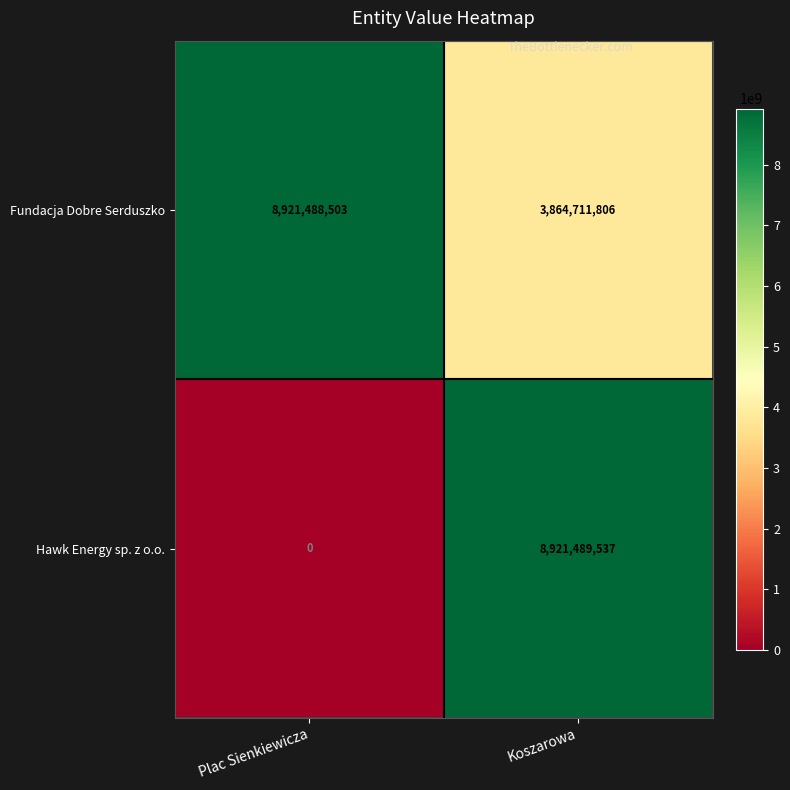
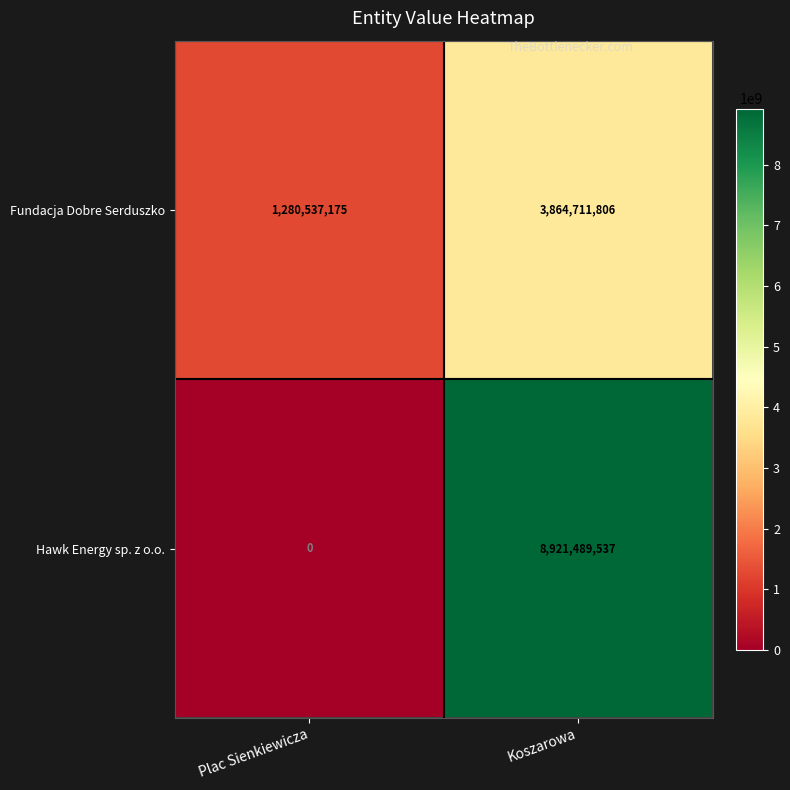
  {
    "Fundacja Dobre Serduszko": {
-     "Plac Sienkiewicza": "8,921,488,503",
+     "Plac Sienkiewicza": "1,280,537,175",
      "Koszarowa": "3,864,711,806"
    },
    "Hawk Energy sp. z o.o.": {
      "Plac Sienkiewicza": "0",
      "Koszarowa": "8,921,489,537"
    }
  }
